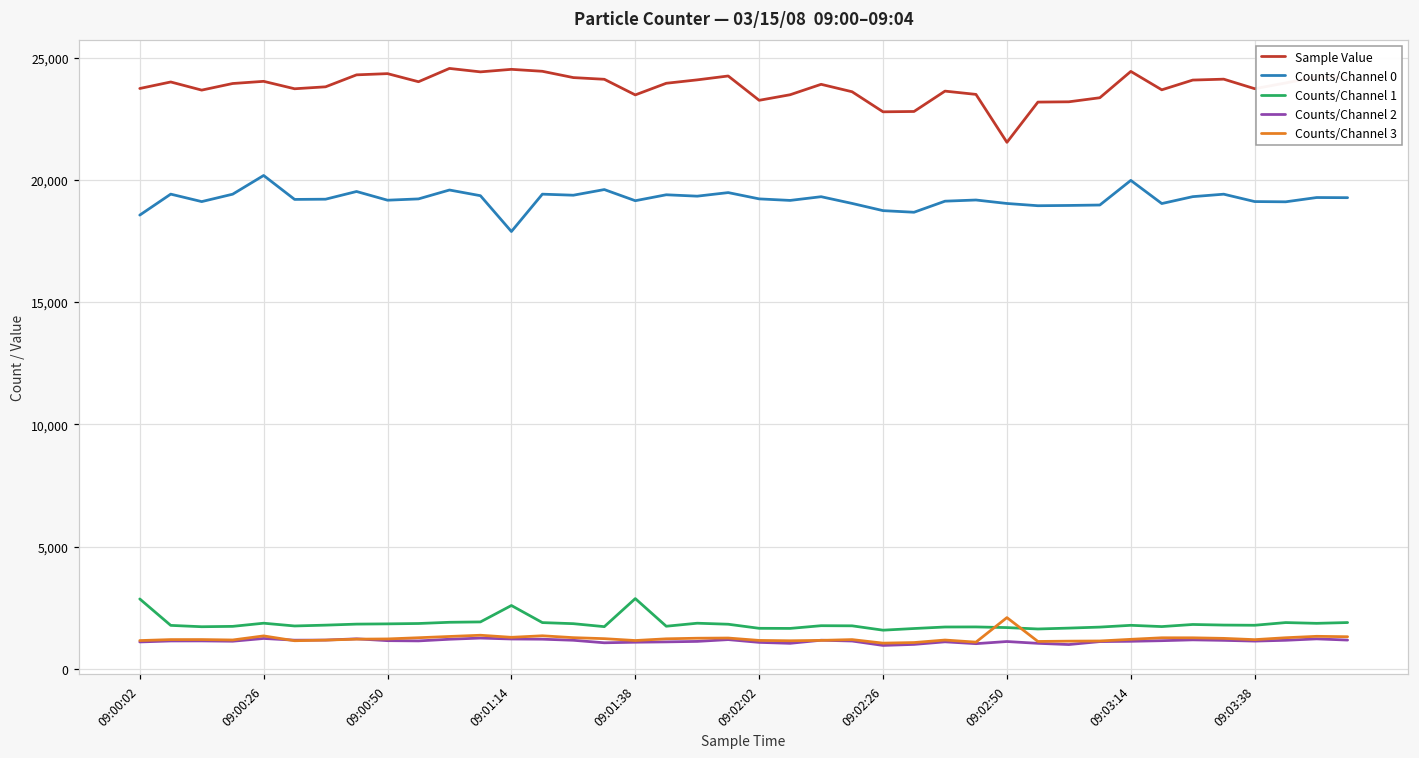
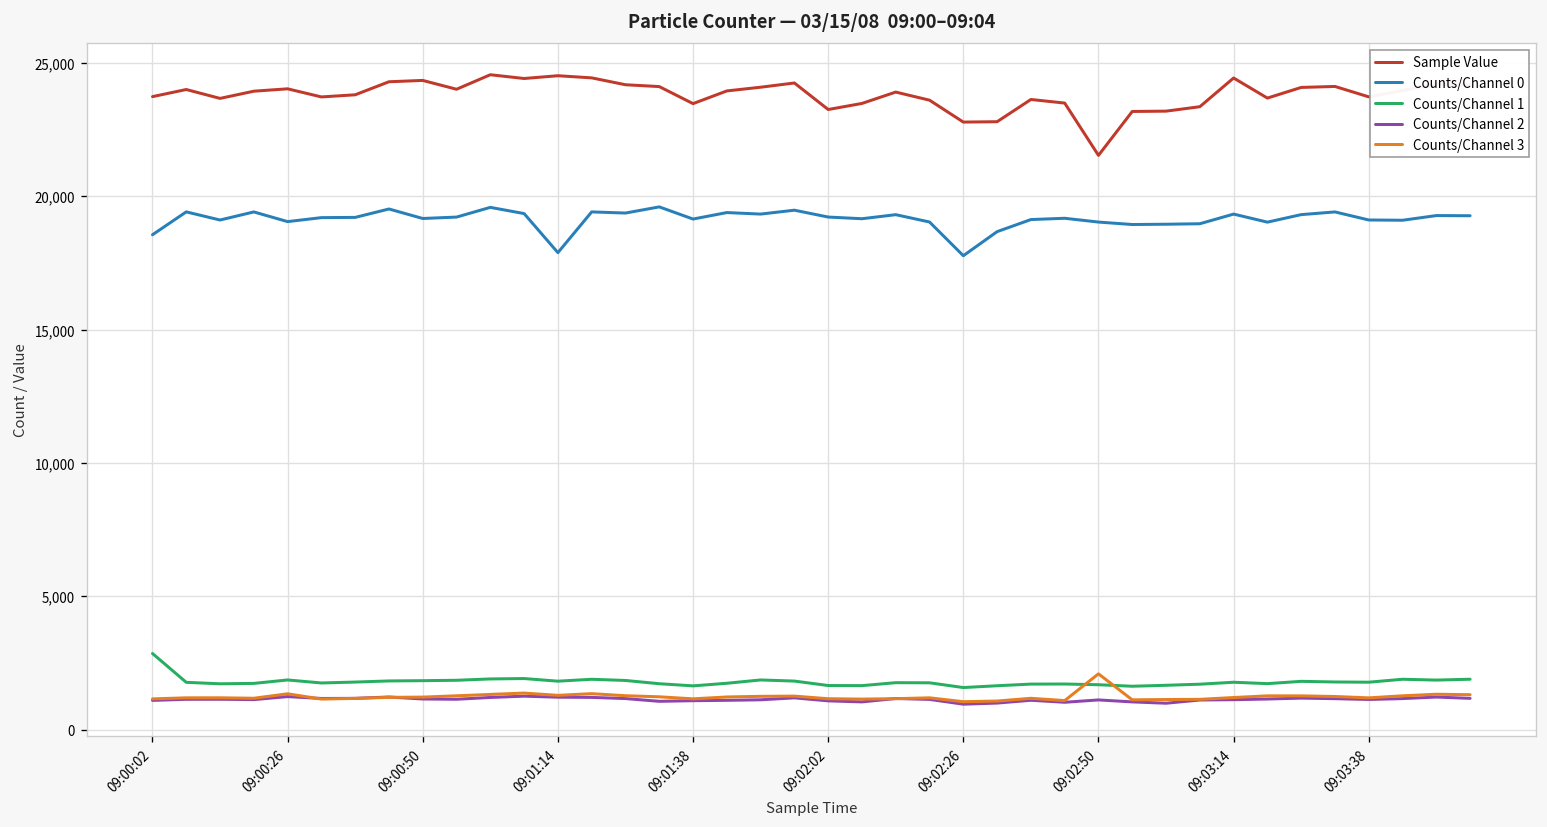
  {
    "Sample Value": {
      "09:00:02": "23,700",
      "09:00:26": "24,000",
      "09:00:50": "24,300",
      "09:01:14": "24,500",
      "09:01:38": "23,500",
      "09:02:02": "23,300",
      "09:02:26": "22,800",
      "09:02:50": "21,500",
      "09:03:14": "24,400",
      "09:03:38": "23,700"
    },
    "Counts/Channel 0": {
      "09:00:02": "18,600",
-     "09:00:26": "20,200",
+     "09:00:26": "19,000",
      "09:00:50": "19,200",
      "09:01:14": "17,900",
      "09:01:38": "19,100",
      "09:02:02": "19,200",
-     "09:02:26": "18,700",
+     "09:02:26": "17,800",
      "09:02:50": "19,000",
-     "09:03:14": "20,000",
+     "09:03:14": "19,300",
      "09:03:38": "19,100"
    },
    "Counts/Channel 1": {
      "09:00:02": "2,900",
      "09:00:26": "1,900",
      "09:00:50": "1,800",
-     "09:01:14": "2,600",
-     "09:01:38": "2,900",
+     "09:01:14": "1,800",
+     "09:01:38": "1,600",
      "09:02:02": "1,700",
      "09:02:26": "1,600",
      "09:02:50": "1,700",
      "09:03:14": "1,800",
      "09:03:38": "1,800"
    },
    "Counts/Channel 2": {
      "09:02:50": "1,100"
    },
    "Counts/Channel 3": {
      "09:02:50": "2,100"
    }
  }
